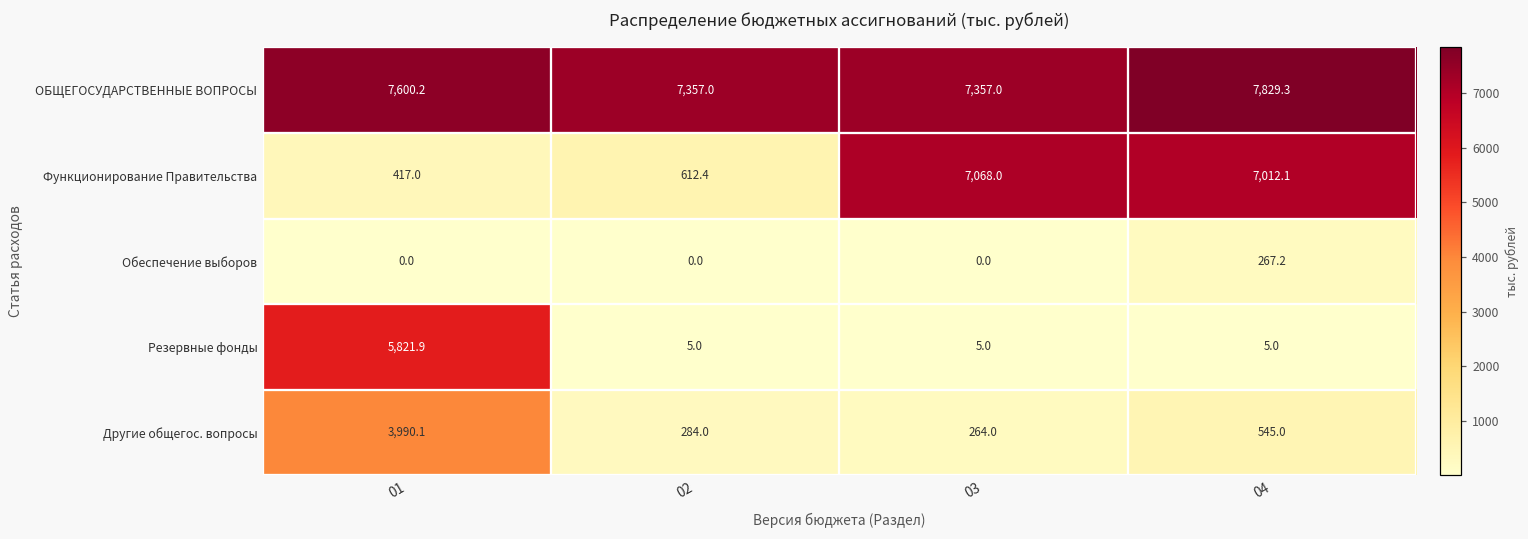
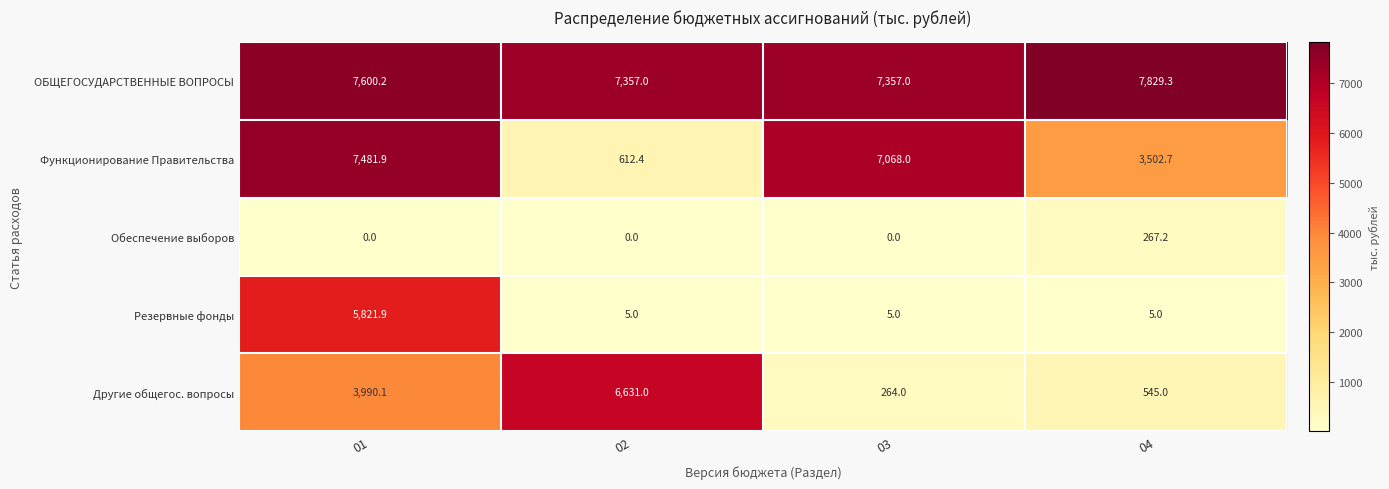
  {
    "ОБЩЕГОСУДАРСТВЕННЫЕ ВОПРОСЫ": {
      "01": "7,600.2",
      "02": "7,357.0",
      "03": "7,357.0",
      "04": "7,829.3"
    },
    "Функционирование Правительства": {
-     "01": "417.0",
+     "01": "7,481.9",
      "02": "612.4",
      "03": "7,068.0",
-     "04": "7,012.1"
+     "04": "3,502.7"
    },
    "Обеспечение выборов": {
      "01": "0.0",
      "02": "0.0",
      "03": "0.0",
      "04": "267.2"
    },
    "Резервные фонды": {
      "01": "5,821.9",
      "02": "5.0",
      "03": "5.0",
      "04": "5.0"
    },
    "Другие общегос. вопросы": {
      "01": "3,990.1",
-     "02": "284.0",
+     "02": "6,631.0",
      "03": "264.0",
      "04": "545.0"
    }
  }
